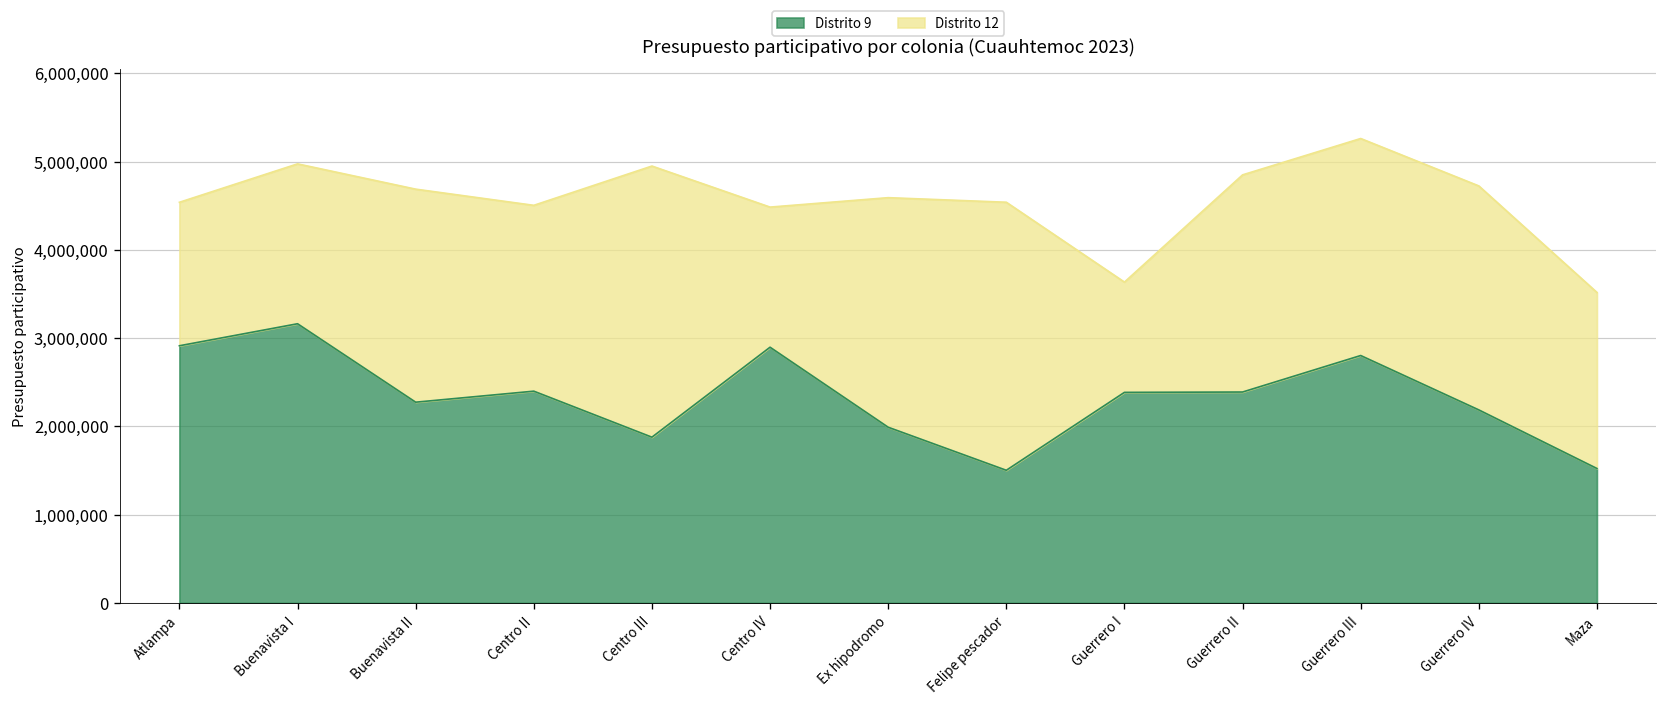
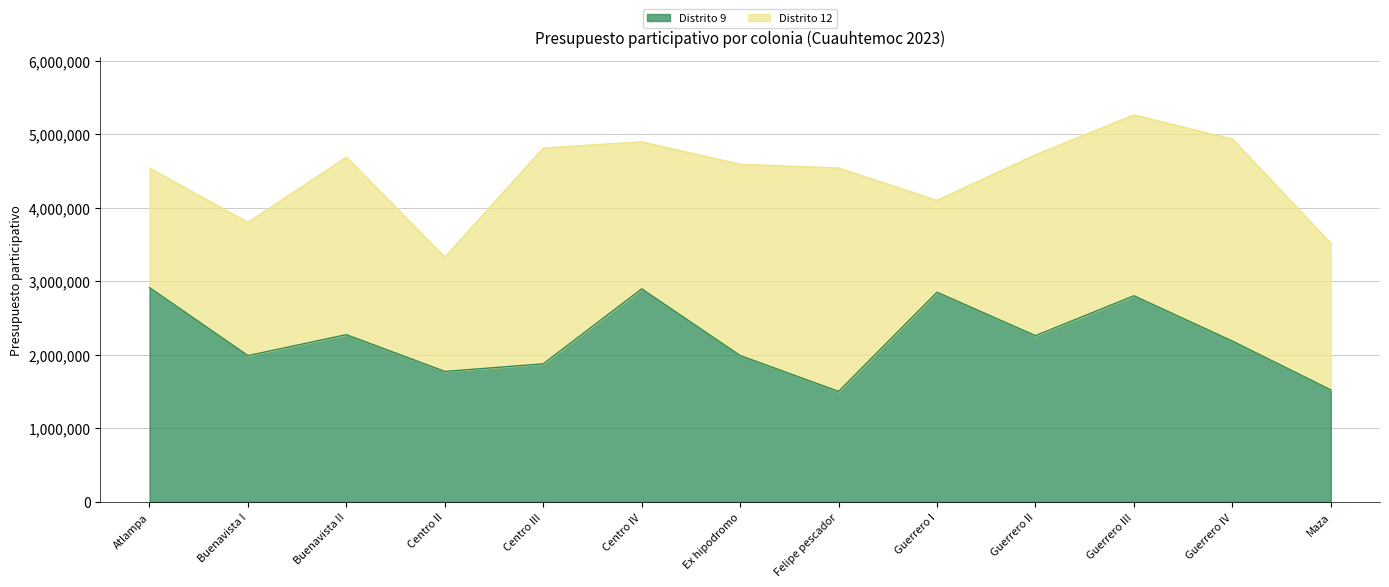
  {
    "Distrito 9": {
      "Atlampa": "2,900,000",
-     "Buenavista I": "3,200,000",
+     "Buenavista I": "2,000,000",
      "Buenavista II": "2,300,000",
-     "Centro II": "2,400,000",
+     "Centro II": "1,800,000",
      "Centro III": "1,900,000",
      "Centro IV": "2,900,000",
      "Ex hipodromo": "2,000,000",
      "Felipe pescador": "1,500,000",
-     "Guerrero I": "2,400,000",
-     "Guerrero II": "2,400,000",
+     "Guerrero I": "2,900,000",
+     "Guerrero II": "2,300,000",
      "Guerrero III": "2,800,000",
      "Guerrero IV": "2,200,000",
      "Maza": "1,500,000"
    },
    "Distrito 12": {
      "Atlampa": "1,600,000",
      "Buenavista I": "1,800,000",
      "Buenavista II": "2,400,000",
-     "Centro II": "2,100,000",
-     "Centro III": "3,100,000",
-     "Centro IV": "1,600,000",
+     "Centro II": "1,600,000",
+     "Centro III": "2,900,000",
+     "Centro IV": "2,000,000",
      "Ex hipodromo": "2,600,000",
      "Felipe pescador": "3,000,000",
      "Guerrero I": "1,200,000",
      "Guerrero II": "2,500,000",
      "Guerrero III": "2,500,000",
-     "Guerrero IV": "2,500,000",
+     "Guerrero IV": "2,700,000",
      "Maza": "2,000,000"
    }
  }
